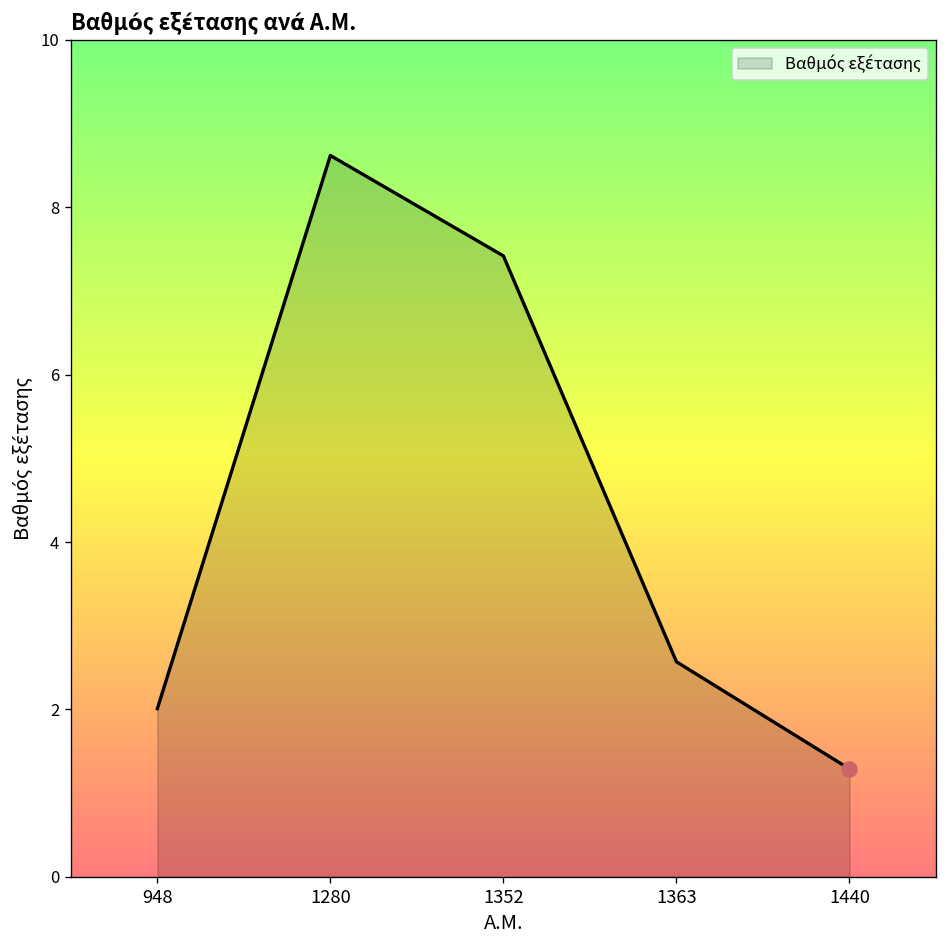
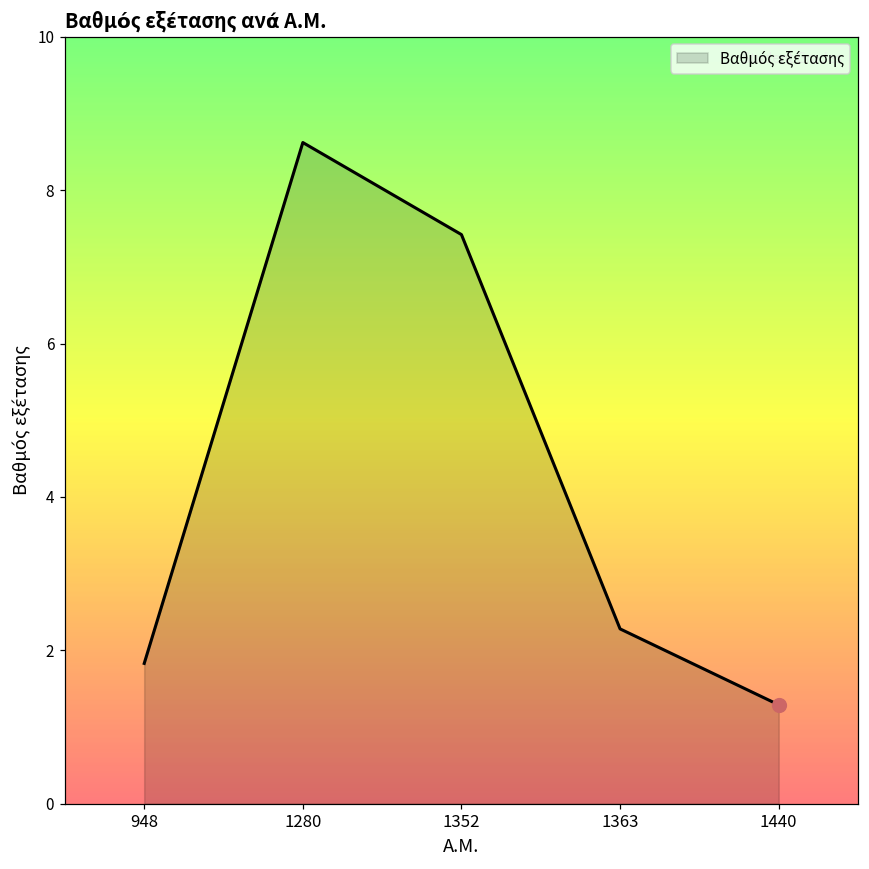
  {
    "Βαθμός εξέτασης": {
-     "948": 2.0,
+     "948": 1.8,
      "1280": 8.6,
      "1352": 7.4,
-     "1363": 2.6
+     "1363": 2.3
    }
  }
